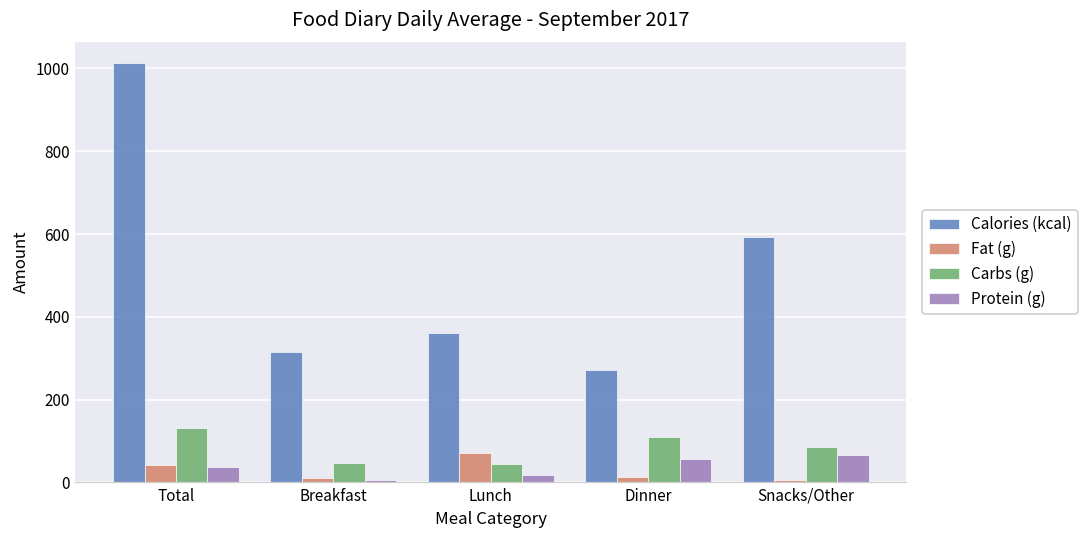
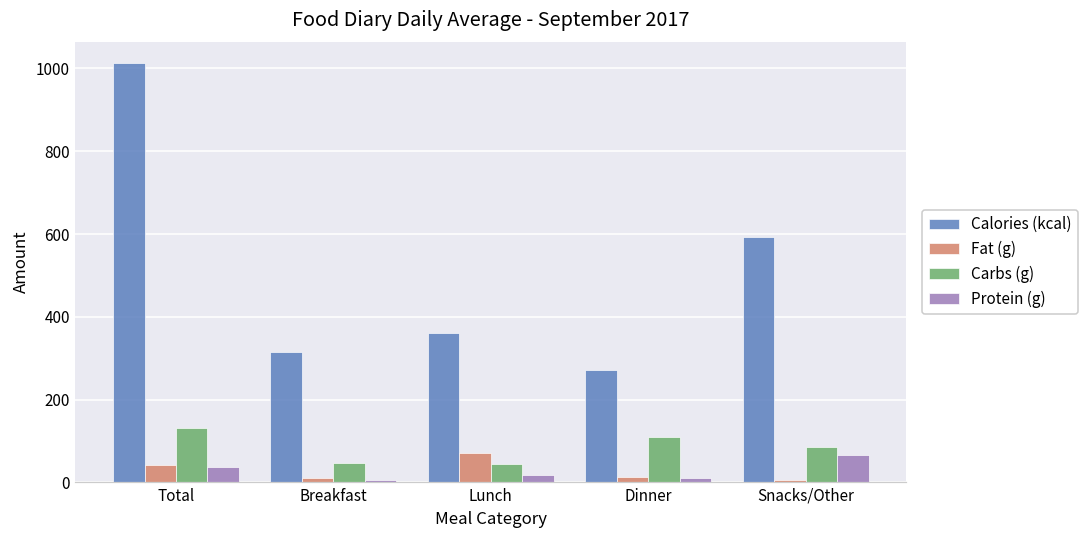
  {
    "Calories (kcal)": {
      "Total": 1010,
      "Breakfast": 320,
      "Lunch": 360,
      "Dinner": 270,
      "Snacks/Other": 590
    },
    "Fat (g)": {
      "Total": 40,
      "Breakfast": 10,
      "Lunch": 70,
      "Dinner": 10
    },
    "Carbs (g)": {
      "Total": 130,
      "Breakfast": 50,
      "Lunch": 40,
      "Dinner": 110,
      "Snacks/Other": 90
    },
    "Protein (g)": {
      "Total": 40,
      "Lunch": 20,
-     "Dinner": 60,
+     "Dinner": 10,
      "Snacks/Other": 70
    }
  }
